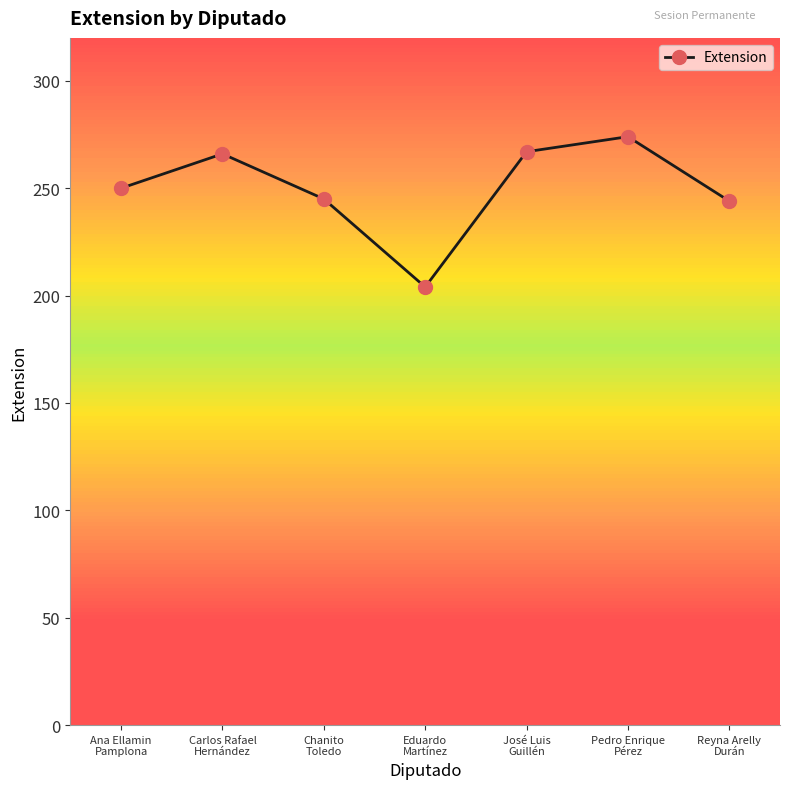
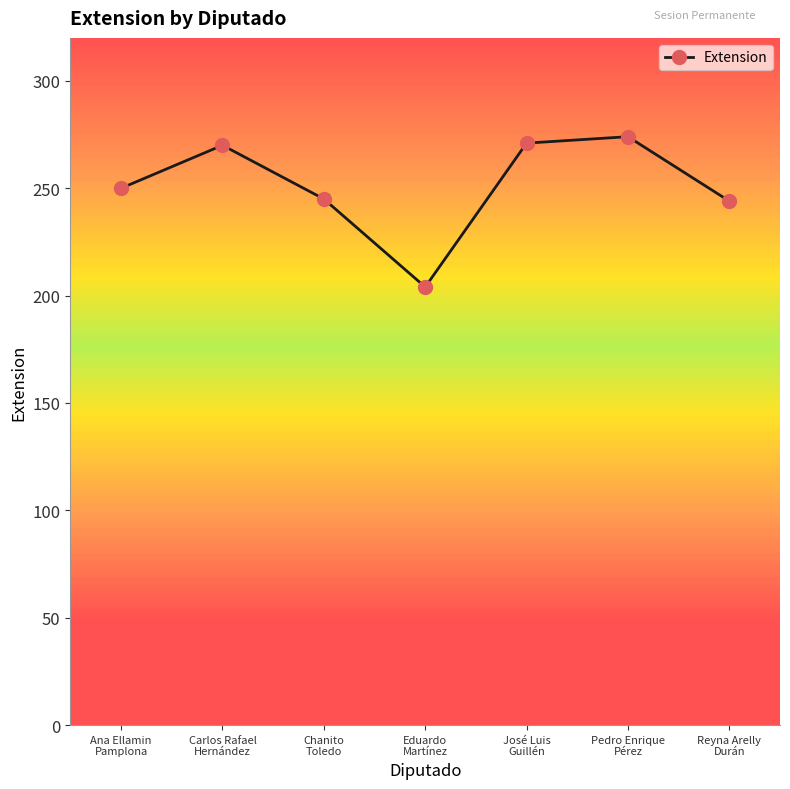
  {
    "Ana Ellamin Pamplona": 250,
-   "Carlos Rafael Hernández": 266,
+   "Carlos Rafael Hernández": 270,
    "Chanito Toledo": 245,
    "Eduardo Martínez": 204,
-   "José Luis Guillén": 267,
+   "José Luis Guillén": 271,
    "Pedro Enrique Pérez": 274,
    "Reyna Arelly Durán": 244
  }
